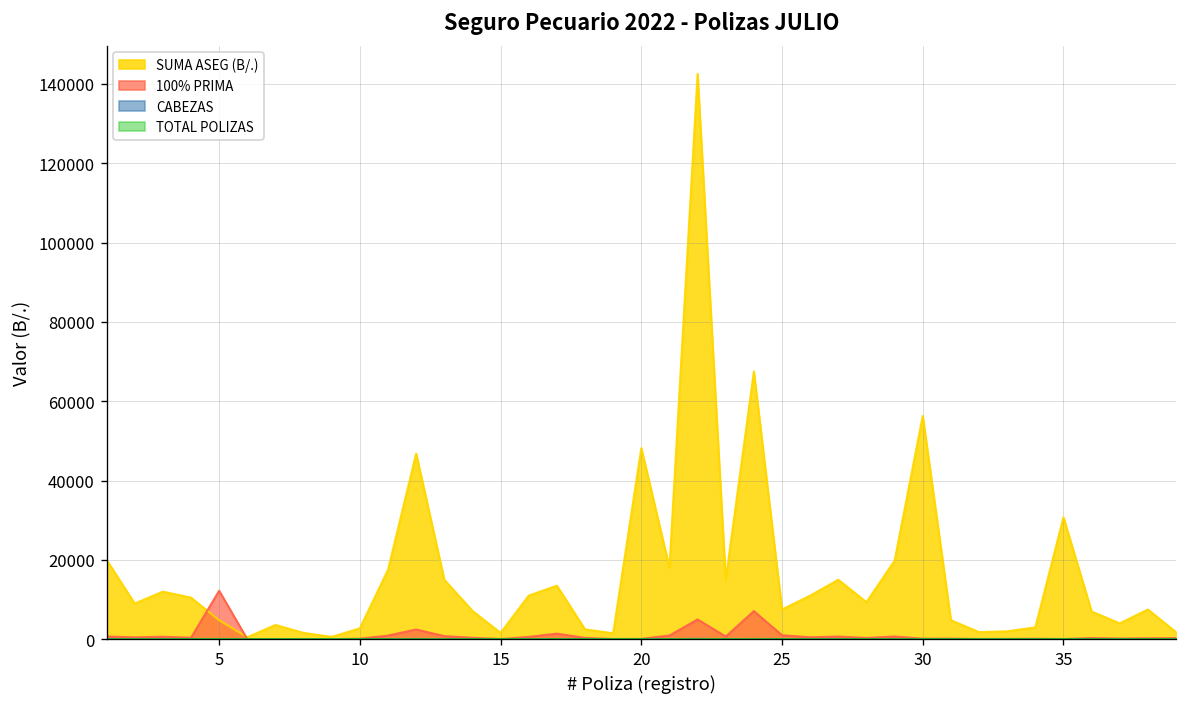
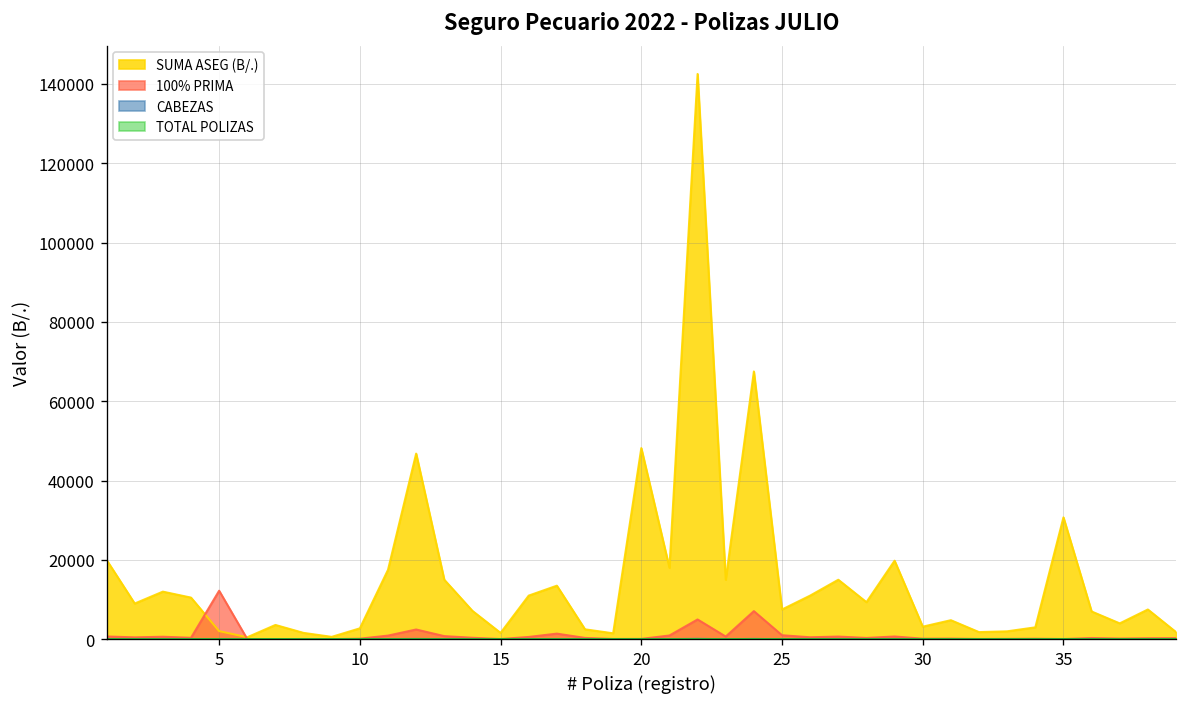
  {
    "SUMA ASEG (B/.)": {
-     "5": 5000,
+     "5": 2000,
      "10": 3000,
      "15": 2000,
      "20": 48000,
      "25": 8000,
-     "30": 56000,
+     "30": 3000,
      "35": 31000
    },
    "100% PRIMA": {
      "5": 12000,
      "25": 1000
    }
  }
